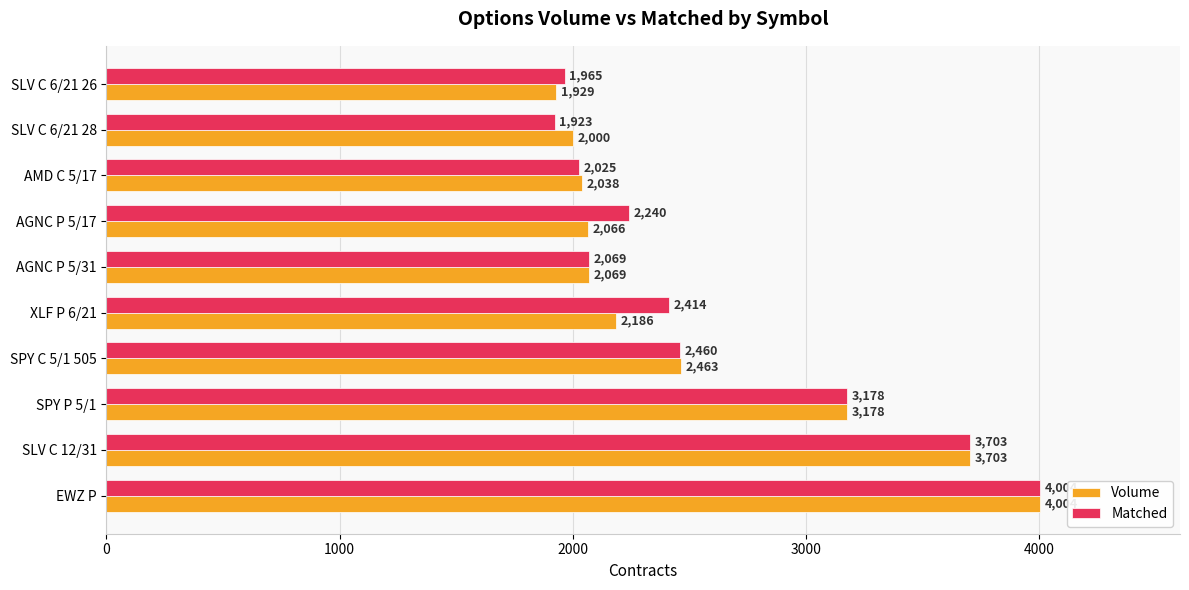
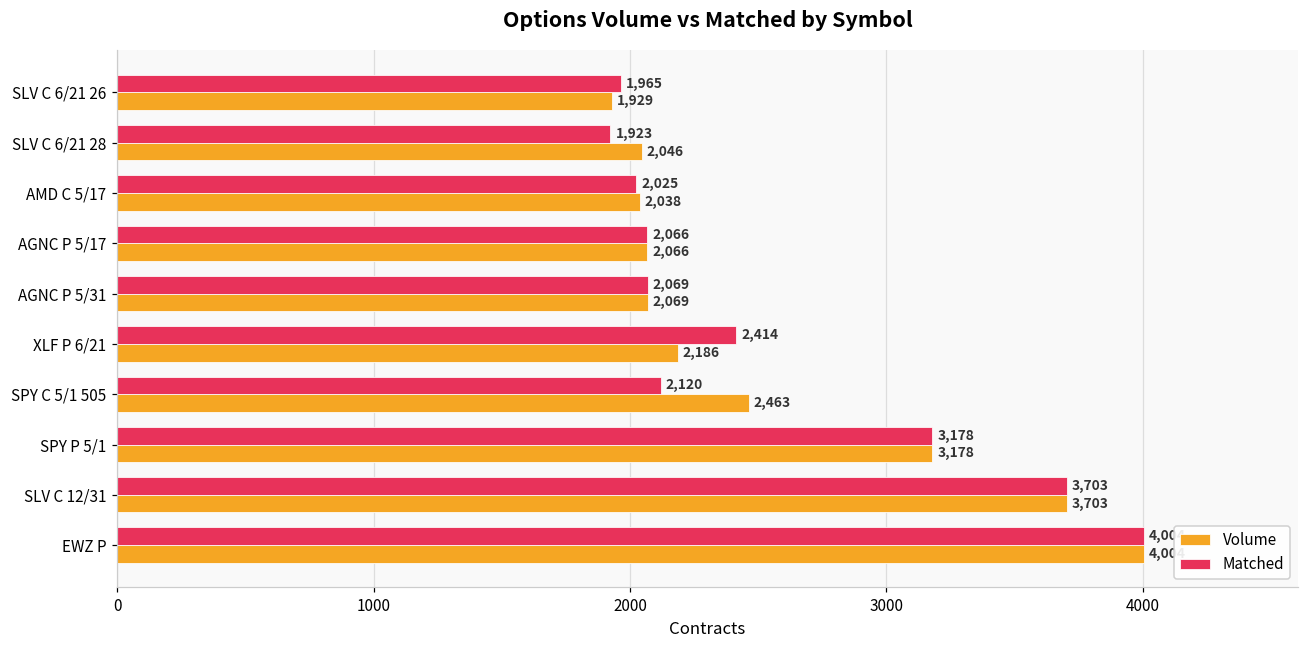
  {
    "Volume": {
      "SLV C 6/21 26": "1,929",
-     "SLV C 6/21 28": "2,000",
+     "SLV C 6/21 28": "2,046",
      "AMD C 5/17": "2,038",
      "AGNC P 5/17": "2,066",
      "AGNC P 5/31": "2,069",
      "XLF P 6/21": "2,186",
      "SPY C 5/1 505": "2,463",
      "SPY P 5/1": "3,178",
      "SLV C 12/31": "3,703"
    },
    "Matched": {
      "SLV C 6/21 26": "1,965",
      "SLV C 6/21 28": "1,923",
      "AMD C 5/17": "2,025",
-     "AGNC P 5/17": "2,240",
+     "AGNC P 5/17": "2,066",
      "AGNC P 5/31": "2,069",
      "XLF P 6/21": "2,414",
-     "SPY C 5/1 505": "2,460",
+     "SPY C 5/1 505": "2,120",
      "SPY P 5/1": "3,178",
      "SLV C 12/31": "3,703"
    }
  }
